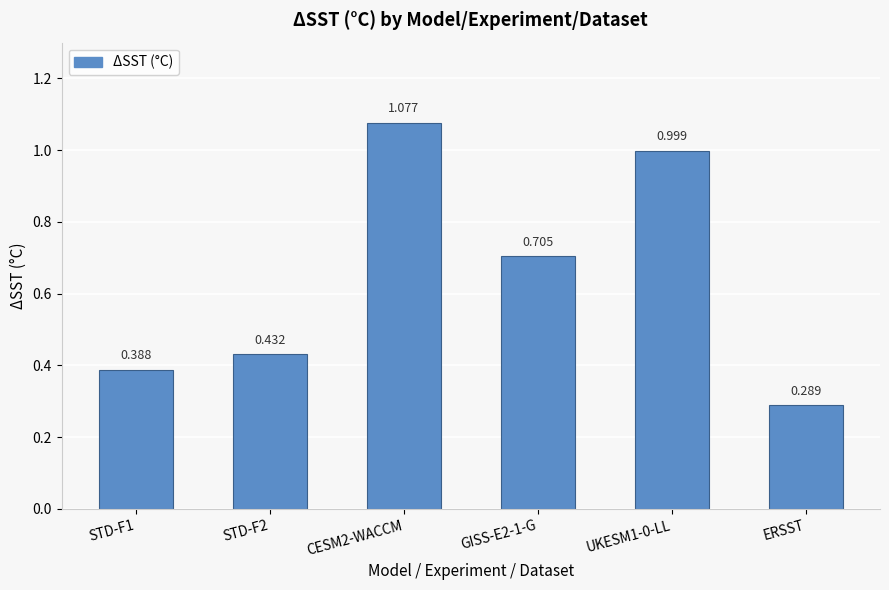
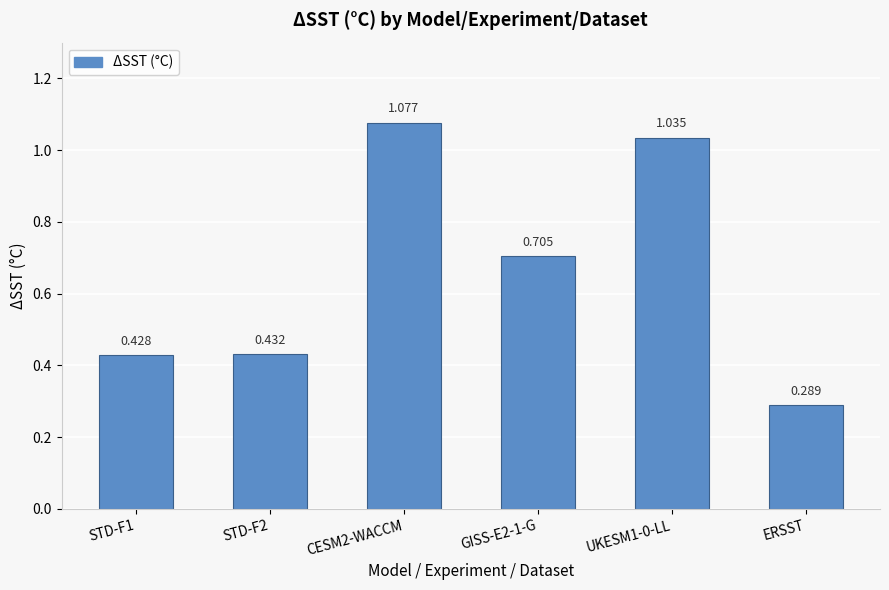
  {
-   "STD-F1": 0.388,
+   "STD-F1": 0.428,
    "STD-F2": 0.432,
    "CESM2-WACCM": 1.077,
    "GISS-E2-1-G": 0.705,
-   "UKESM1-0-LL": 0.999,
+   "UKESM1-0-LL": 1.035,
    "ERSST": 0.289
  }
